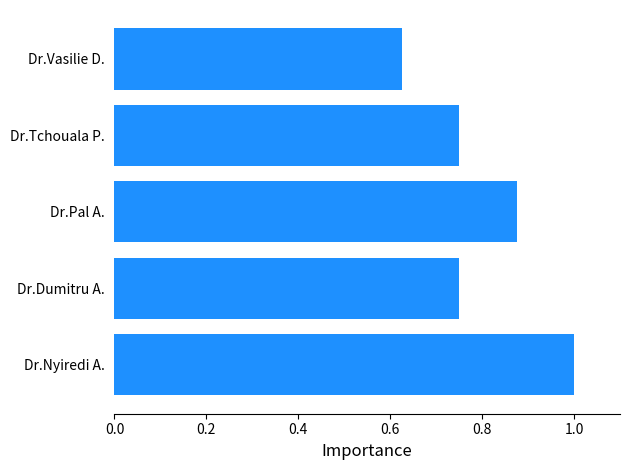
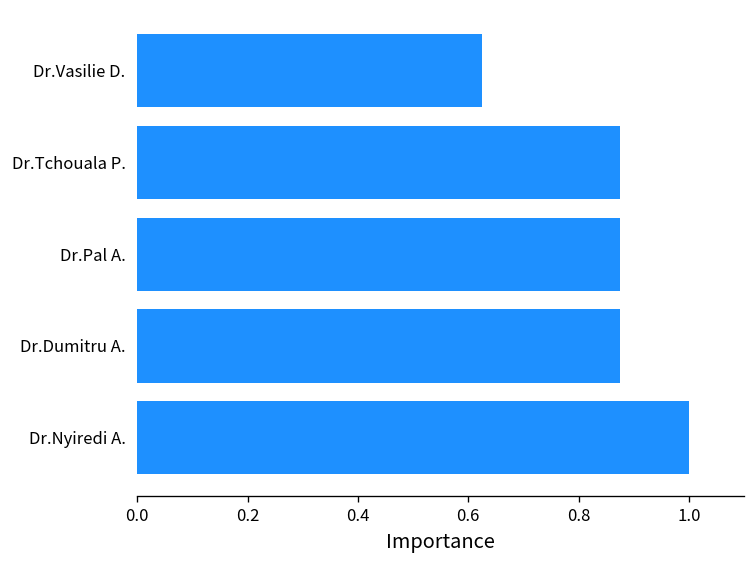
  {
    "Dr.Vasilie D.": 0.63,
-   "Dr.Tchouala P.": 0.75,
+   "Dr.Tchouala P.": 0.88,
    "Dr.Pal A.": 0.88,
-   "Dr.Dumitru A.": 0.75,
+   "Dr.Dumitru A.": 0.88,
    "Dr.Nyiredi A.": 1.00
  }
